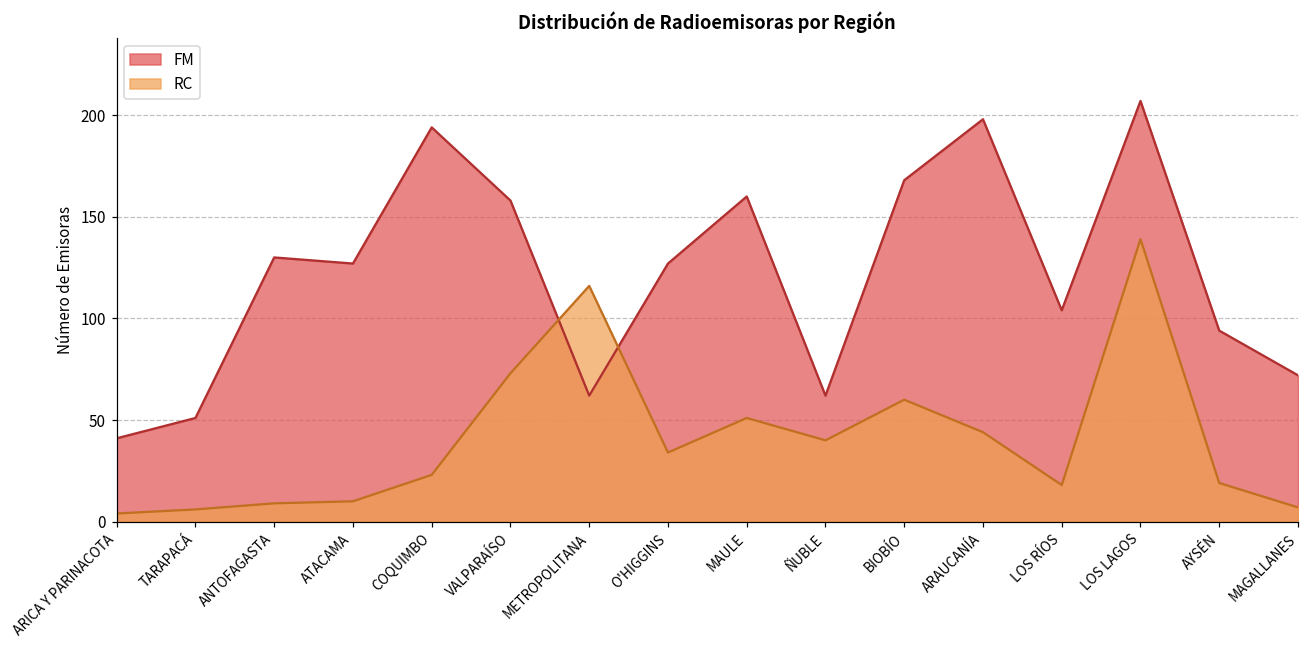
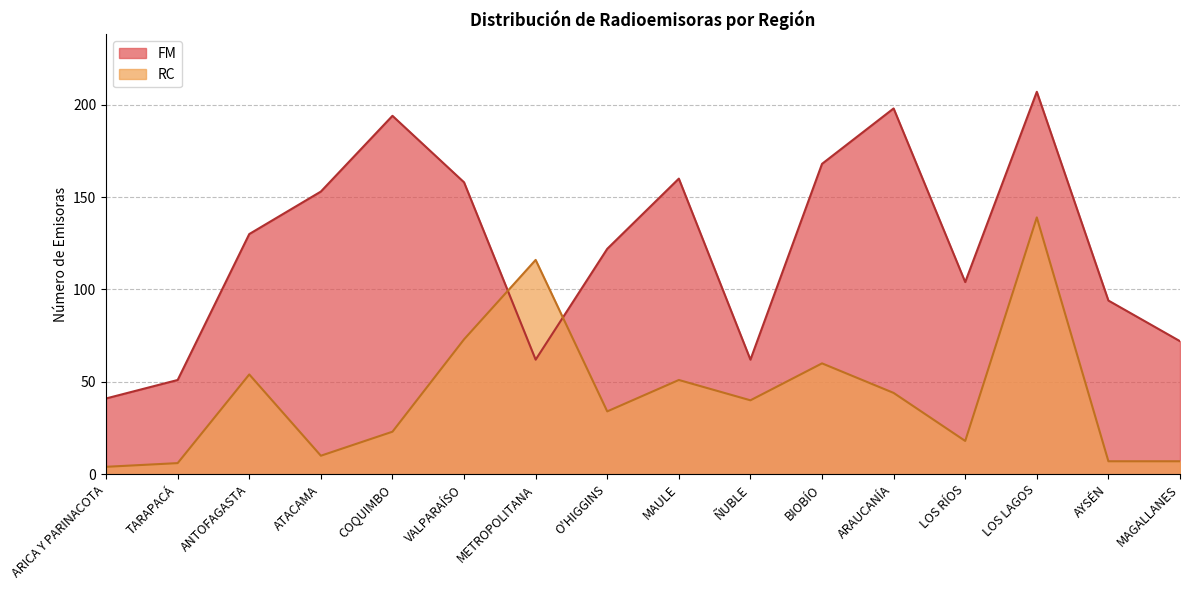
  {
    "FM": {
      "ARICA Y PARINACOTA": 41,
      "TARAPACÁ": 51,
      "ANTOFAGASTA": 130,
-     "ATACAMA": 127,
+     "ATACAMA": 153,
      "COQUIMBO": 194,
      "VALPARAÍSO": 158,
      "METROPOLITANA": 62,
-     "O'HIGGINS": 127,
+     "O'HIGGINS": 122,
      "MAULE": 160,
      "ÑUBLE": 62,
      "BIOBÍO": 168,
      "ARAUCANÍA": 198,
      "LOS RÍOS": 104,
      "LOS LAGOS": 207,
      "AYSÉN": 94,
      "MAGALLANES": 72
    },
    "RC": {
      "ARICA Y PARINACOTA": 4,
      "TARAPACÁ": 6,
-     "ANTOFAGASTA": 9,
+     "ANTOFAGASTA": 54,
      "ATACAMA": 10,
      "COQUIMBO": 23,
      "VALPARAÍSO": 73,
      "METROPOLITANA": 116,
      "O'HIGGINS": 34,
      "MAULE": 51,
      "ÑUBLE": 40,
      "BIOBÍO": 60,
      "ARAUCANÍA": 44,
      "LOS RÍOS": 18,
      "LOS LAGOS": 139,
-     "AYSÉN": 19,
+     "AYSÉN": 7,
      "MAGALLANES": 7
    }
  }
